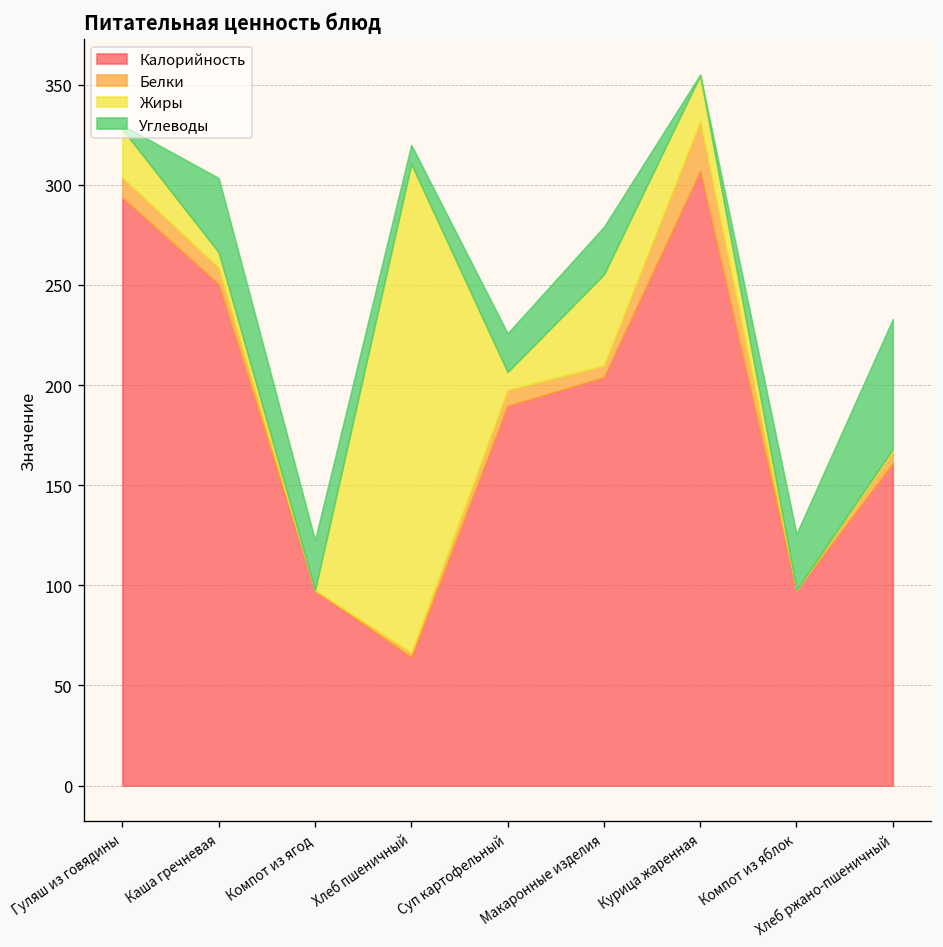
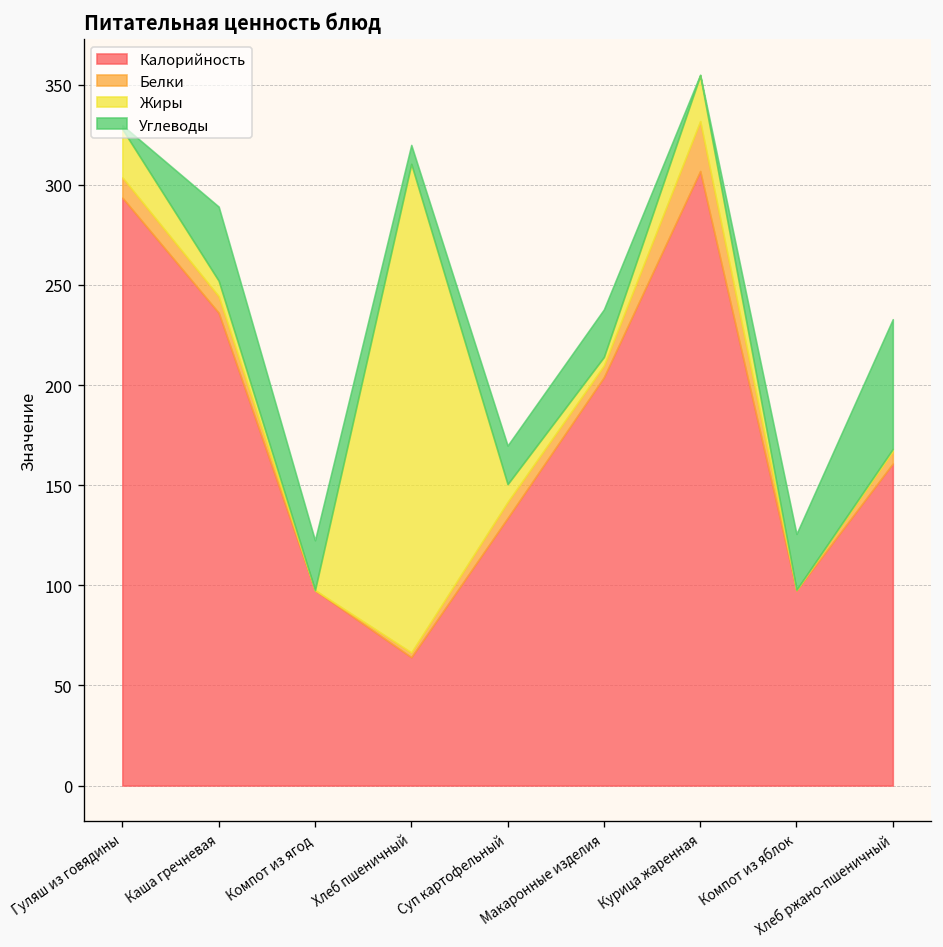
  {
    "Калорийность": {
      "Гуляш из говядины": 294,
-     "Каша гречневая": 250,
+     "Каша гречневая": 236,
      "Хлеб пшеничный": 64,
-     "Суп картофельный": 190,
+     "Суп картофельный": 134,
      "Макаронные изделия": 204,
      "Курица жаренная": 307,
      "Хлеб ржано-пшеничный": 161
    },
    "Белки": {
      "Гуляш из говядины": 10,
      "Каша гречневая": 8,
      "Хлеб пшеничный": 2,
      "Суп картофельный": 8,
      "Макаронные изделия": 6,
      "Курица жаренная": 25
    },
    "Жиры": {
      "Каша гречневая": 8,
      "Хлеб пшеничный": 244,
      "Суп картофельный": 9,
-     "Макаронные изделия": 45
+     "Макаронные изделия": 4
    },
    "Углеводы": {
      "Каша гречневая": 37,
      "Компот из ягод": 25,
      "Хлеб пшеничный": 9,
      "Суп картофельный": 19,
      "Макаронные изделия": 24,
      "Компот из яблок": 28,
      "Хлеб ржано-пшеничный": 65
    }
  }
